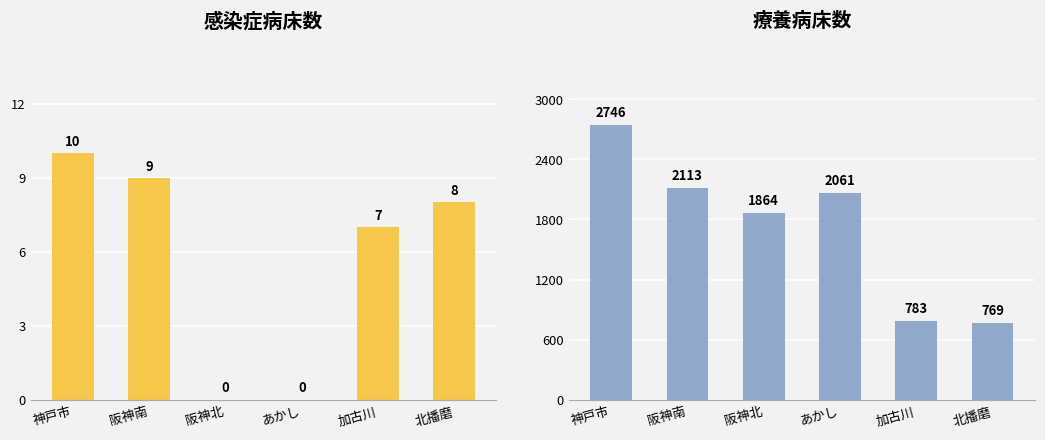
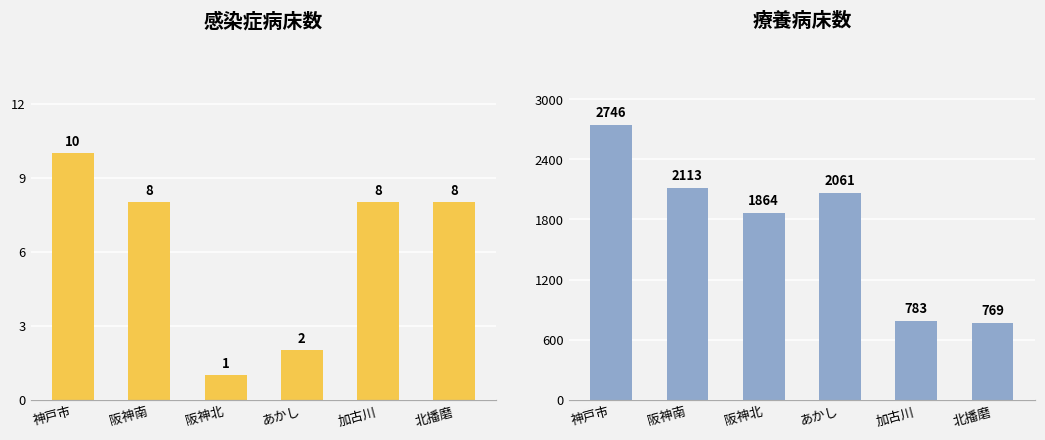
  {
    "感染症病床数": {
      "神戸市": 10,
-     "阪神南": 9,
-     "阪神北": 0,
-     "あかし": 0,
-     "加古川": 7,
+     "阪神南": 8,
+     "阪神北": 1,
+     "あかし": 2,
+     "加古川": 8,
      "北播磨": 8
    },
    "療養病床数": {
      "神戸市": 2746,
      "阪神南": 2113,
      "阪神北": 1864,
      "あかし": 2061,
      "加古川": 783,
      "北播磨": 769
    }
  }
